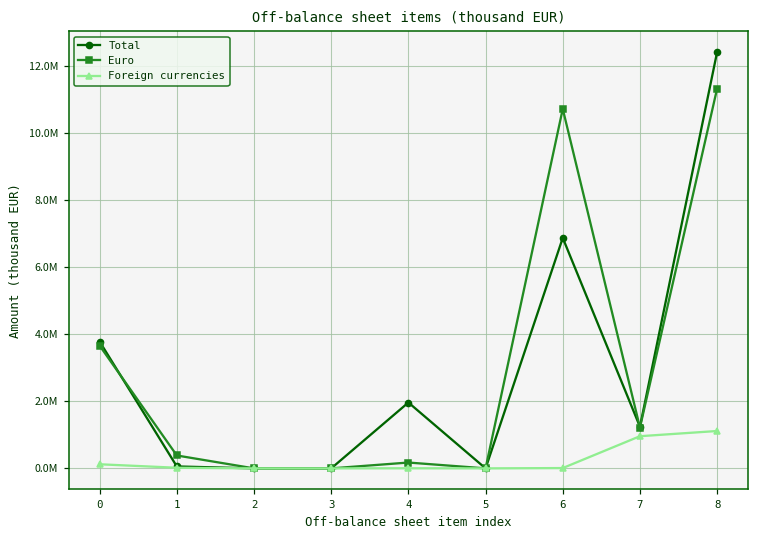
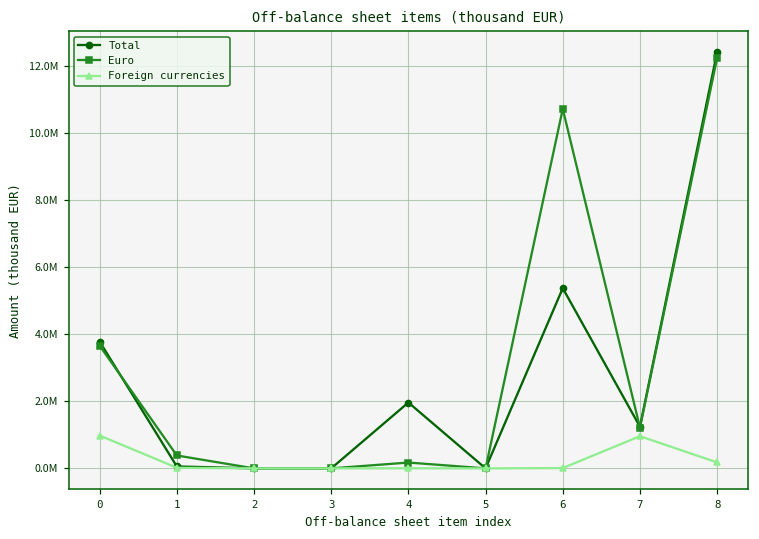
  {
    "Total": {
      "0": 3800000,
      "4": 2000000,
-     "6": 6900000,
+     "6": 5400000,
      "8": 12400000
    },
    "Euro": {
      "0": 3700000,
      "1": 400000,
      "4": 200000,
      "6": 10700000,
-     "8": 11300000
+     "8": 12200000
    },
    "Foreign currencies": {
-     "0": 100000,
+     "0": 1000000,
      "4": 0,
      "6": 0,
      "7": 1000000,
-     "8": 1100000
+     "8": 200000
    }
  }
